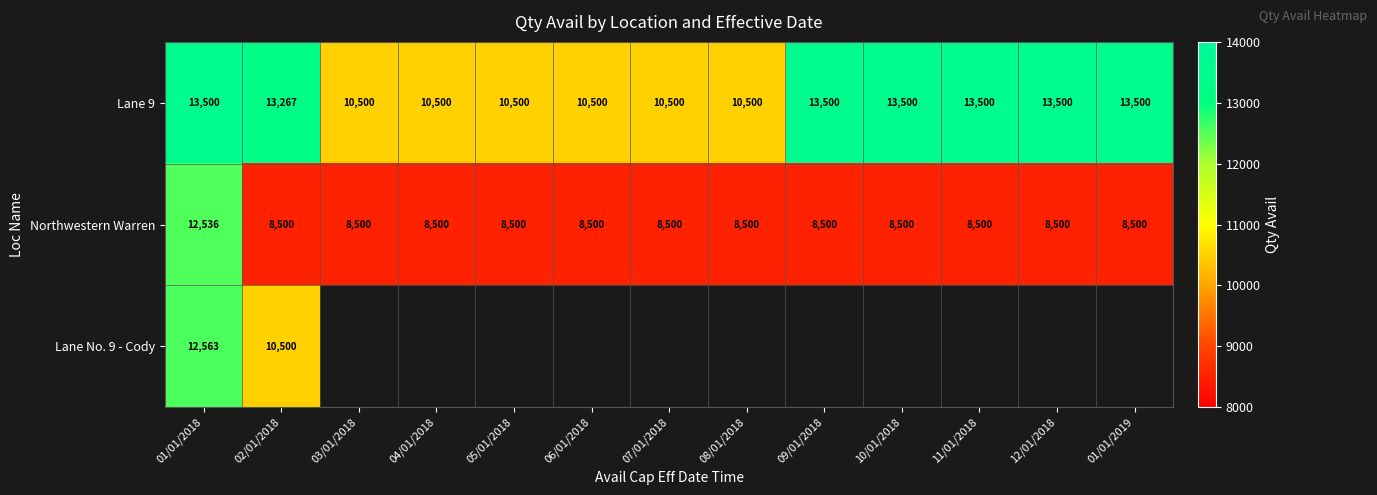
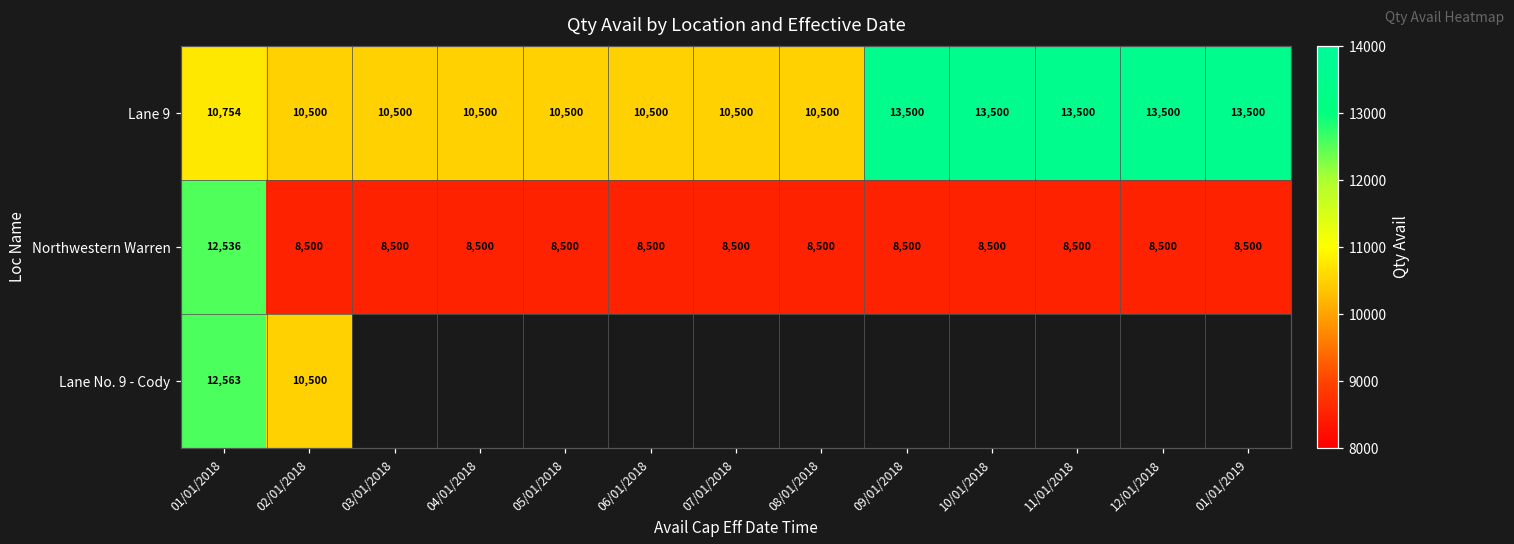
  {
    "Lane 9": {
-     "01/01/2018": "13,500",
-     "02/01/2018": "13,267",
+     "01/01/2018": "10,754",
+     "02/01/2018": "10,500",
      "03/01/2018": "10,500",
      "04/01/2018": "10,500",
      "05/01/2018": "10,500",
      "06/01/2018": "10,500",
      "07/01/2018": "10,500",
      "08/01/2018": "10,500",
      "09/01/2018": "13,500",
      "10/01/2018": "13,500",
      "11/01/2018": "13,500",
      "12/01/2018": "13,500",
      "01/01/2019": "13,500"
    },
    "Northwestern Warren": {
      "01/01/2018": "12,536",
      "02/01/2018": "8,500",
      "03/01/2018": "8,500",
      "04/01/2018": "8,500",
      "05/01/2018": "8,500",
      "06/01/2018": "8,500",
      "07/01/2018": "8,500",
      "08/01/2018": "8,500",
      "09/01/2018": "8,500",
      "10/01/2018": "8,500",
      "11/01/2018": "8,500",
      "12/01/2018": "8,500",
      "01/01/2019": "8,500"
    },
    "Lane No. 9 - Cody": {
      "01/01/2018": "12,563",
      "02/01/2018": "10,500"
    }
  }
